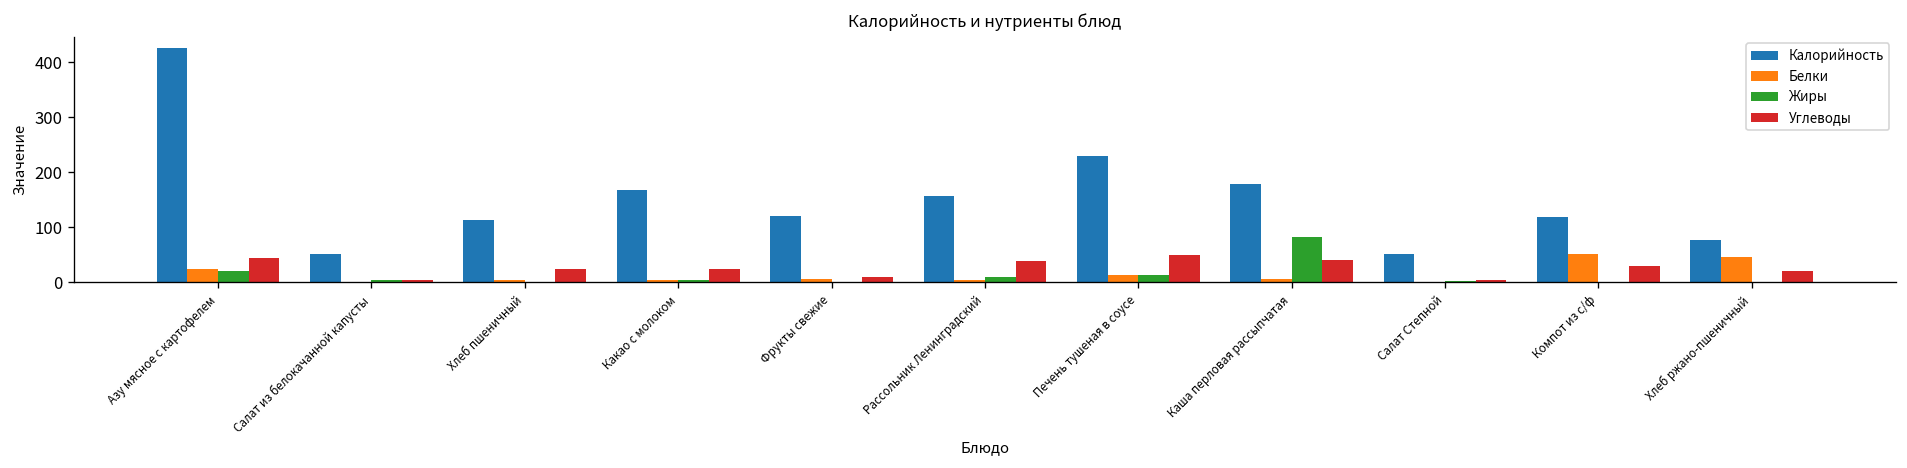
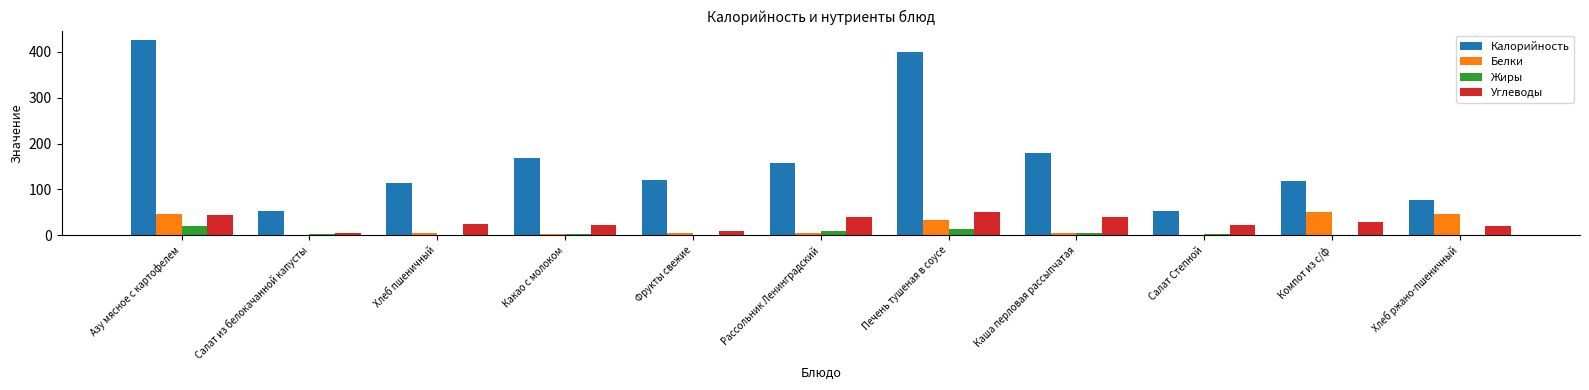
  {
    "Калорийность": {
      "Азу мясное с картофелем": 430,
      "Салат из белокачанной капусты": 50,
      "Хлеб пшеничный": 110,
      "Какао с молоком": 170,
      "Фрукты свежие": 120,
      "Рассольник Ленинградский": 160,
-     "Печень тушеная в соусе": 230,
+     "Печень тушеная в соусе": 400,
      "Каша перловая рассыпчатая": 180,
      "Салат Степной": 50,
      "Компот из с/ф": 120,
      "Хлеб ржано-пшеничный": 80
    },
    "Белки": {
-     "Азу мясное с картофелем": 20,
+     "Азу мясное с картофелем": 50,
      "Фрукты свежие": 10,
-     "Печень тушеная в соусе": 10,
+     "Печень тушеная в соусе": 30,
      "Каша перловая рассыпчатая": 10,
      "Компот из с/ф": 50,
      "Хлеб ржано-пшеничный": 50
    },
    "Жиры": {
      "Азу мясное с картофелем": 20,
      "Фрукты свежие": 0,
      "Рассольник Ленинградский": 10,
      "Печень тушеная в соусе": 10,
-     "Каша перловая рассыпчатая": 80,
+     "Каша перловая рассыпчатая": 10,
      "Компот из с/ф": 0
    },
    "Углеводы": {
      "Азу мясное с картофелем": 40,
      "Хлеб пшеничный": 20,
      "Какао с молоком": 20,
      "Фрукты свежие": 10,
      "Рассольник Ленинградский": 40,
      "Печень тушеная в соусе": 50,
      "Каша перловая рассыпчатая": 40,
-     "Салат Степной": 0,
+     "Салат Степной": 20,
      "Компот из с/ф": 30,
      "Хлеб ржано-пшеничный": 20
    }
  }
